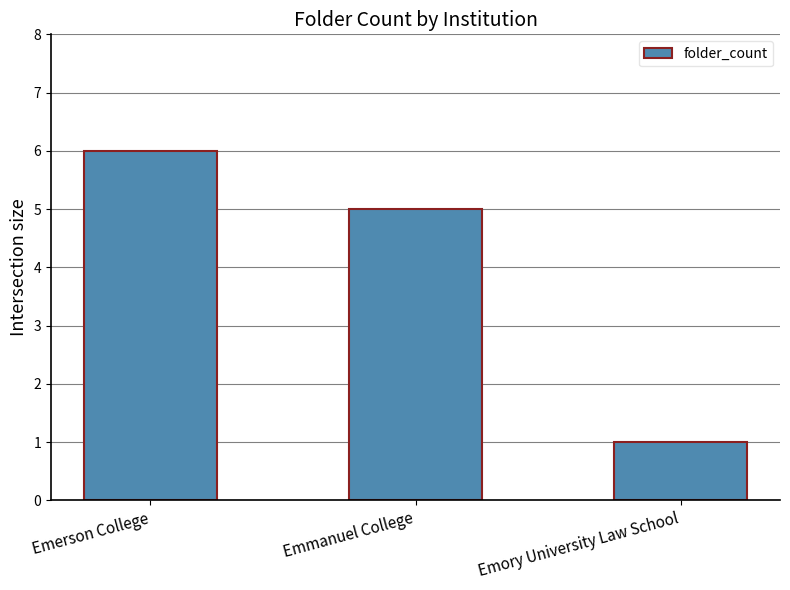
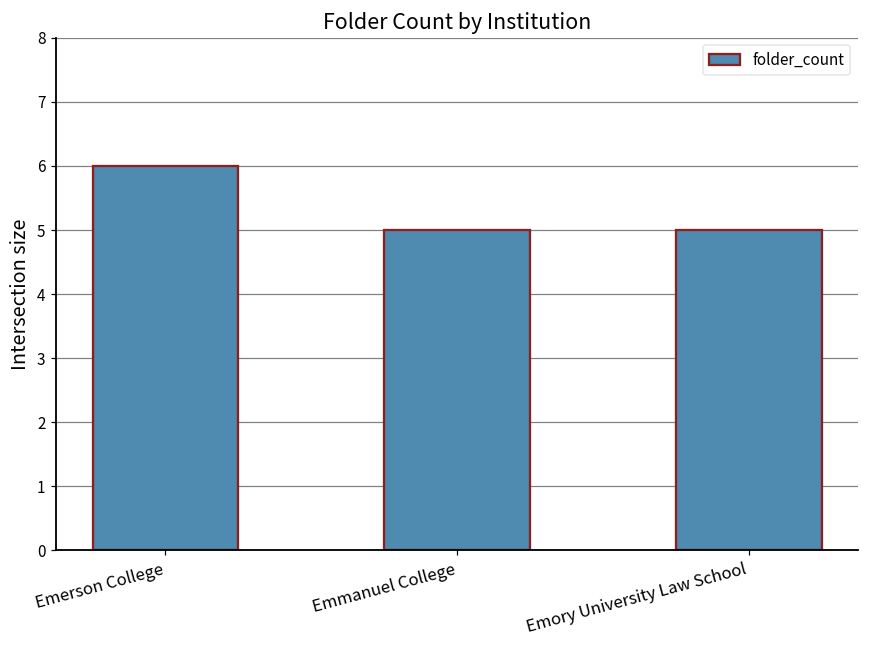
  {
    "Emerson College": 6,
    "Emmanuel College": 5,
-   "Emory University Law School": 1
+   "Emory University Law School": 5
  }
